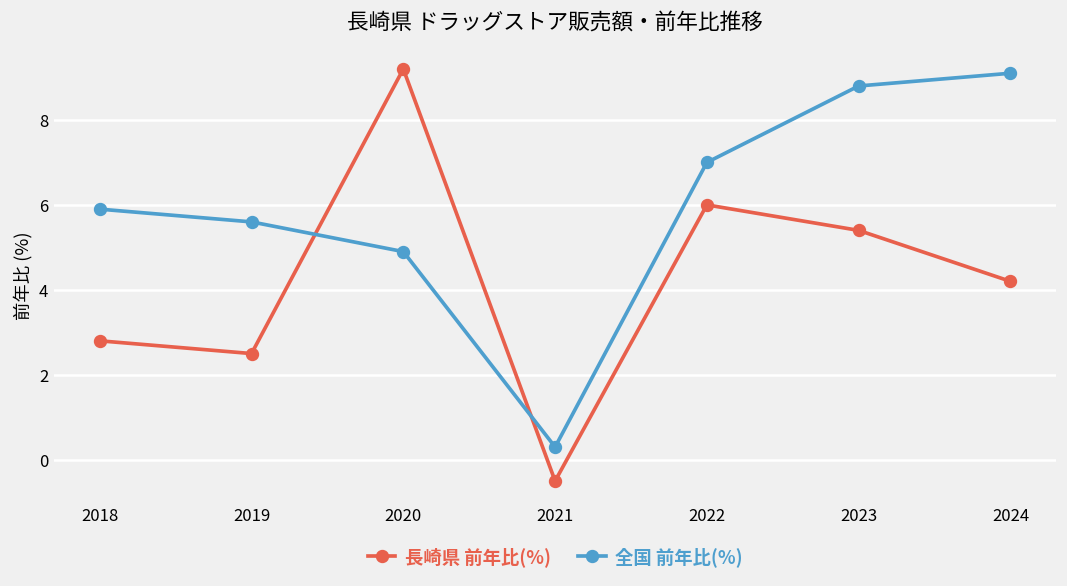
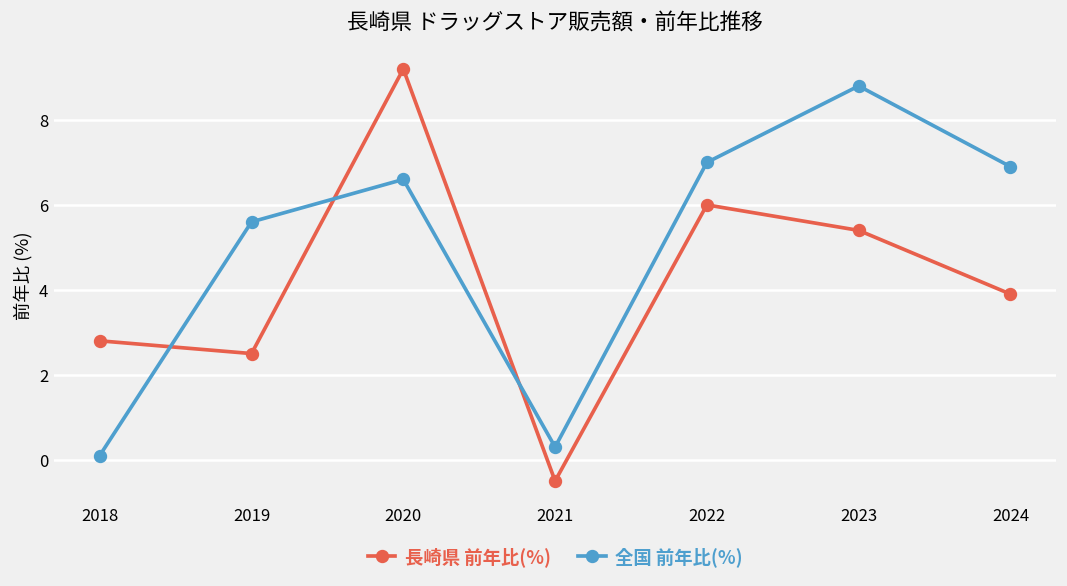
  {
    "長崎県 前年比(%)": {
      "2018": 2.8,
      "2019": 2.5,
      "2020": 9.2,
      "2021": -0.5,
      "2022": 6.0,
      "2023": 5.4,
-     "2024": 4.2
+     "2024": 3.9
    },
    "全国 前年比(%)": {
-     "2018": 5.9,
+     "2018": 0.1,
      "2019": 5.6,
-     "2020": 4.9,
+     "2020": 6.6,
      "2021": 0.3,
      "2022": 7.0,
      "2023": 8.8,
-     "2024": 9.1
+     "2024": 6.9
    }
  }
